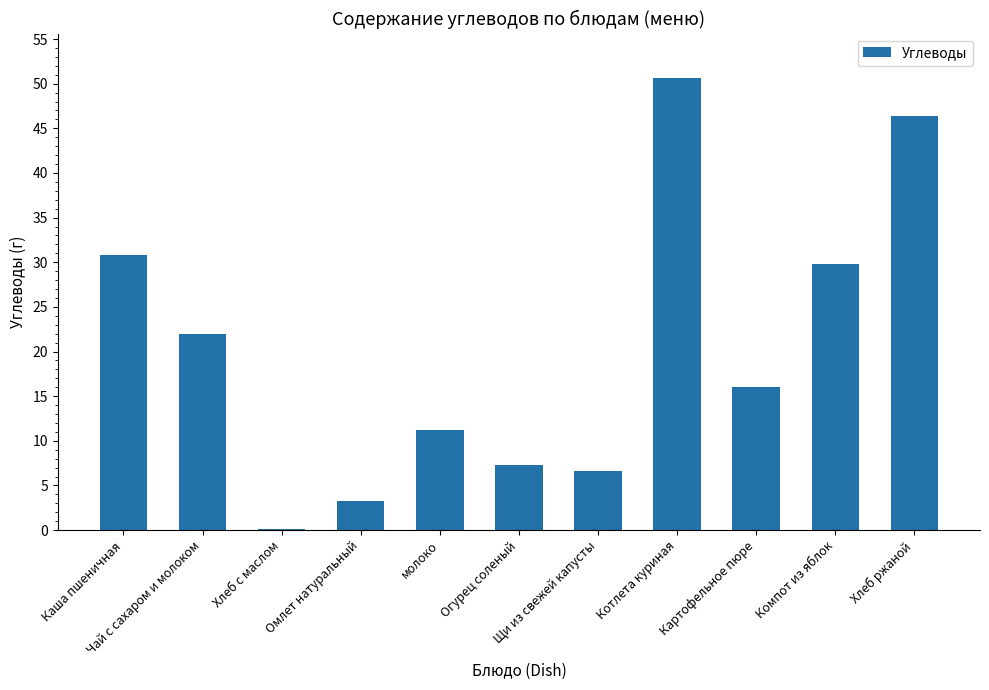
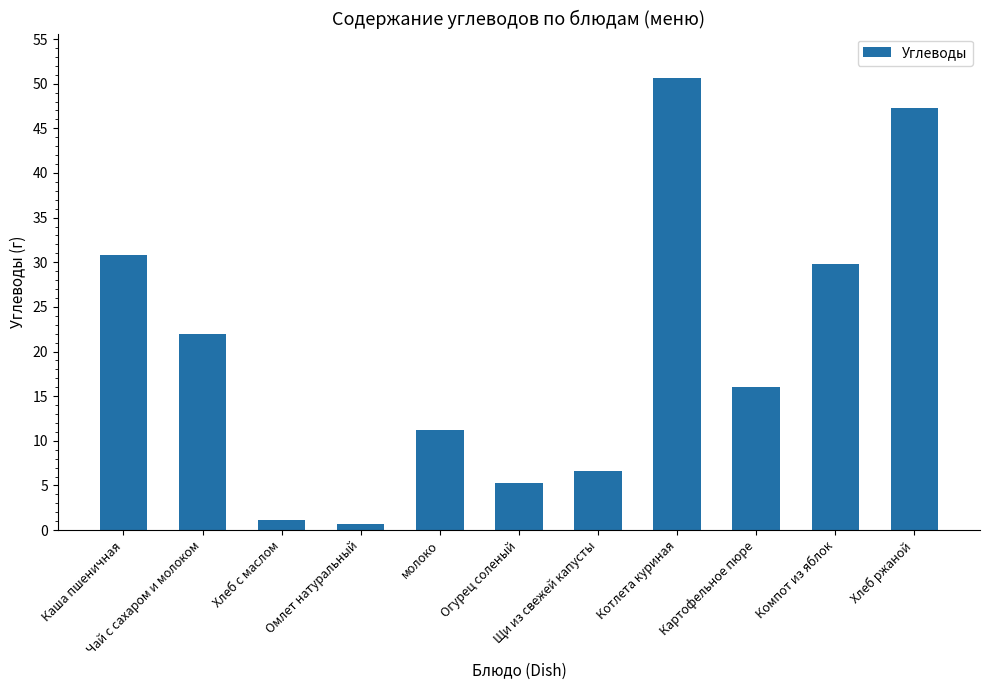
  {
    "Каша пшеничная": 31,
    "Чай с сахаром и молоком": 22,
-   "Хлеб с маслом": 0,
-   "Омлет натуральный": 3,
+   "Хлеб с маслом": 1,
+   "Омлет натуральный": 1,
    "молоко": 11,
-   "Огурец соленый": 7,
+   "Огурец соленый": 5,
    "Щи из свежей капусты": 7,
    "Котлета куриная": 51,
    "Картофельное пюре": 16,
    "Компот из яблок": 30,
-   "Хлеб ржаной": 46
+   "Хлеб ржаной": 47
  }
